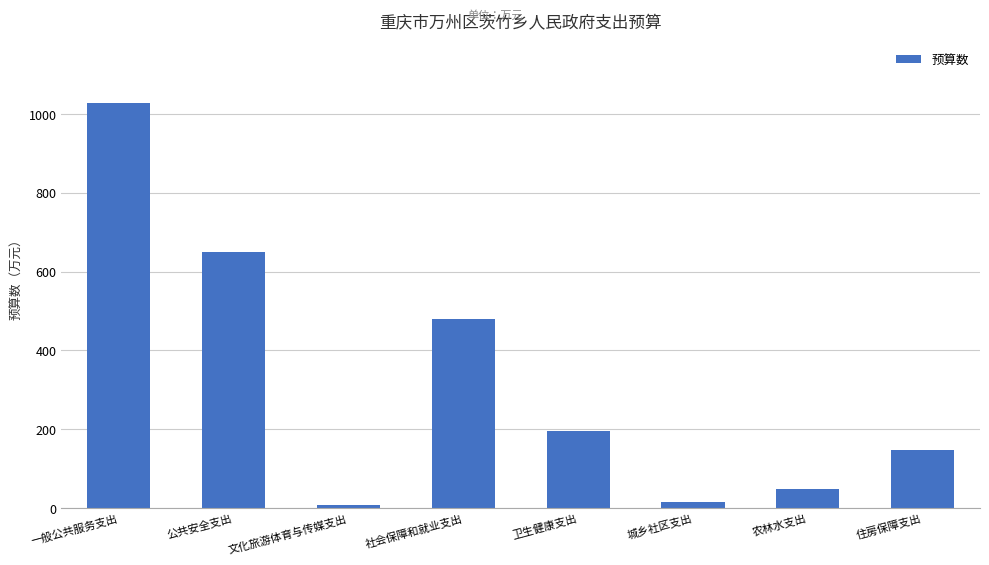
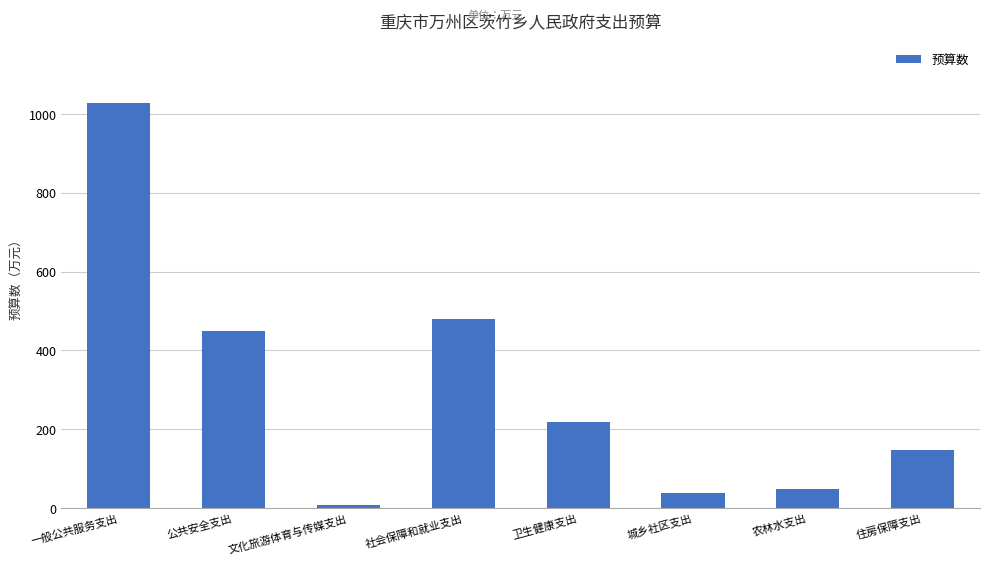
  {
    "一般公共服务支出": 1030,
-   "公共安全支出": 650,
+   "公共安全支出": 450,
    "文化旅游体育与传媒支出": 10,
    "社会保障和就业支出": 480,
-   "卫生健康支出": 200,
-   "城乡社区支出": 20,
+   "卫生健康支出": 220,
+   "城乡社区支出": 40,
    "农林水支出": 50,
    "住房保障支出": 150
  }
